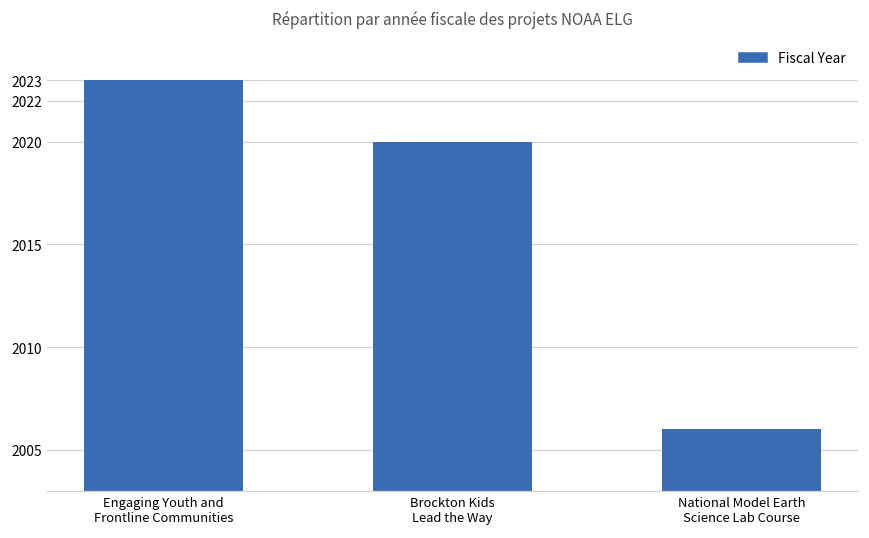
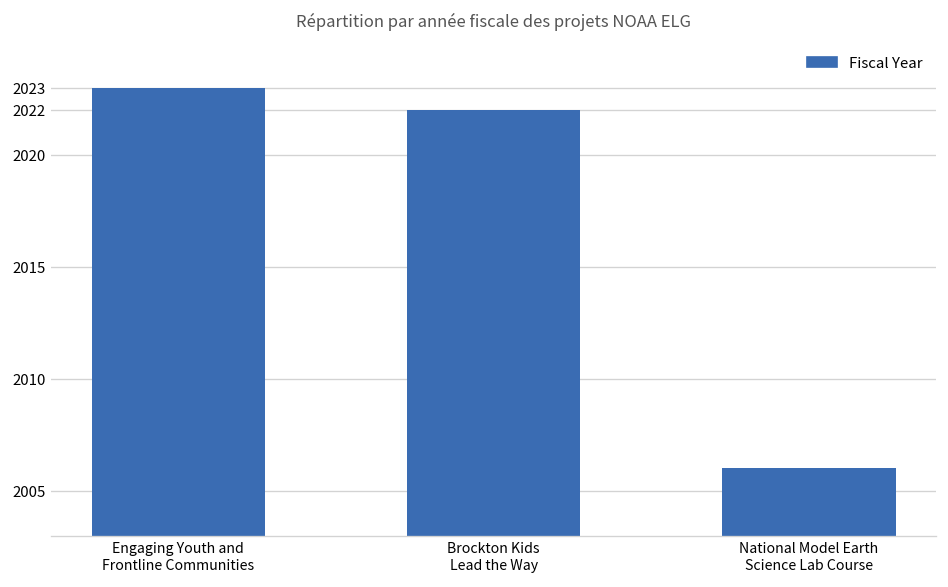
  {
    "Engaging Youth and Frontline Communities": 2023,
-   "Brockton Kids Lead the Way": 2020,
+   "Brockton Kids Lead the Way": 2022,
    "National Model Earth Science Lab Course": 2006
  }
